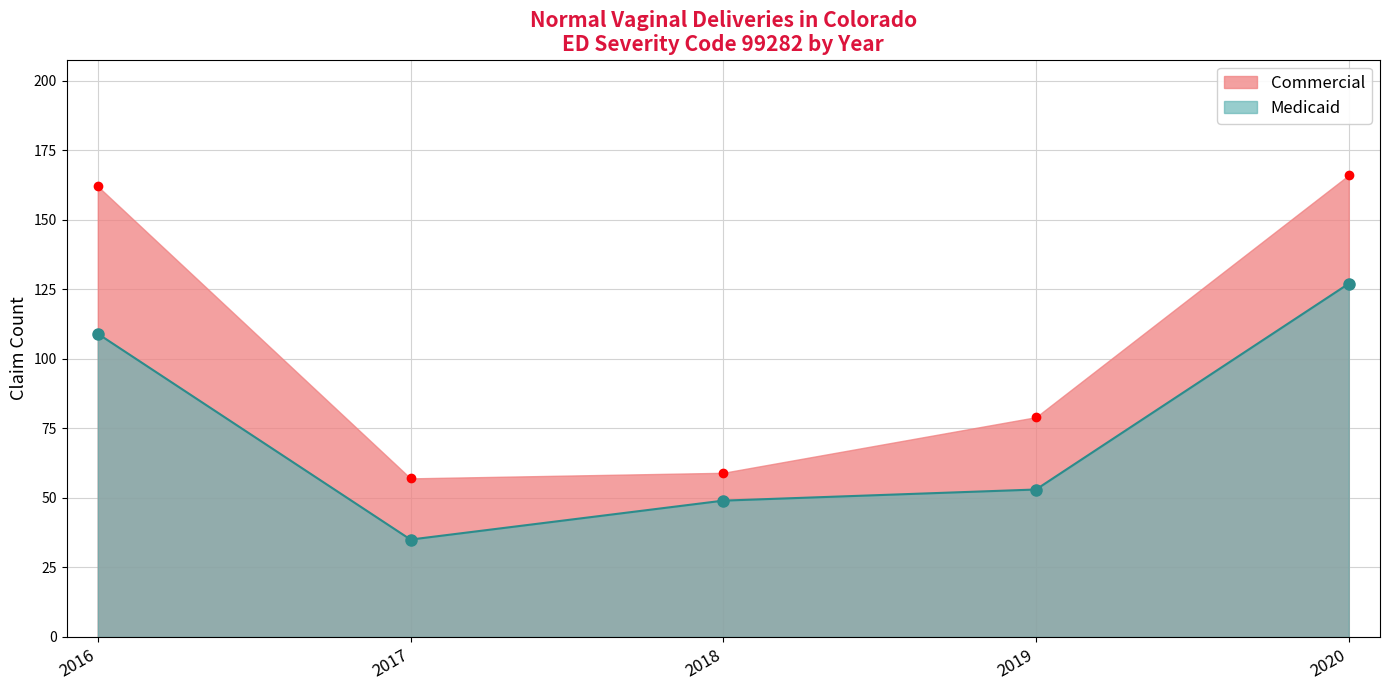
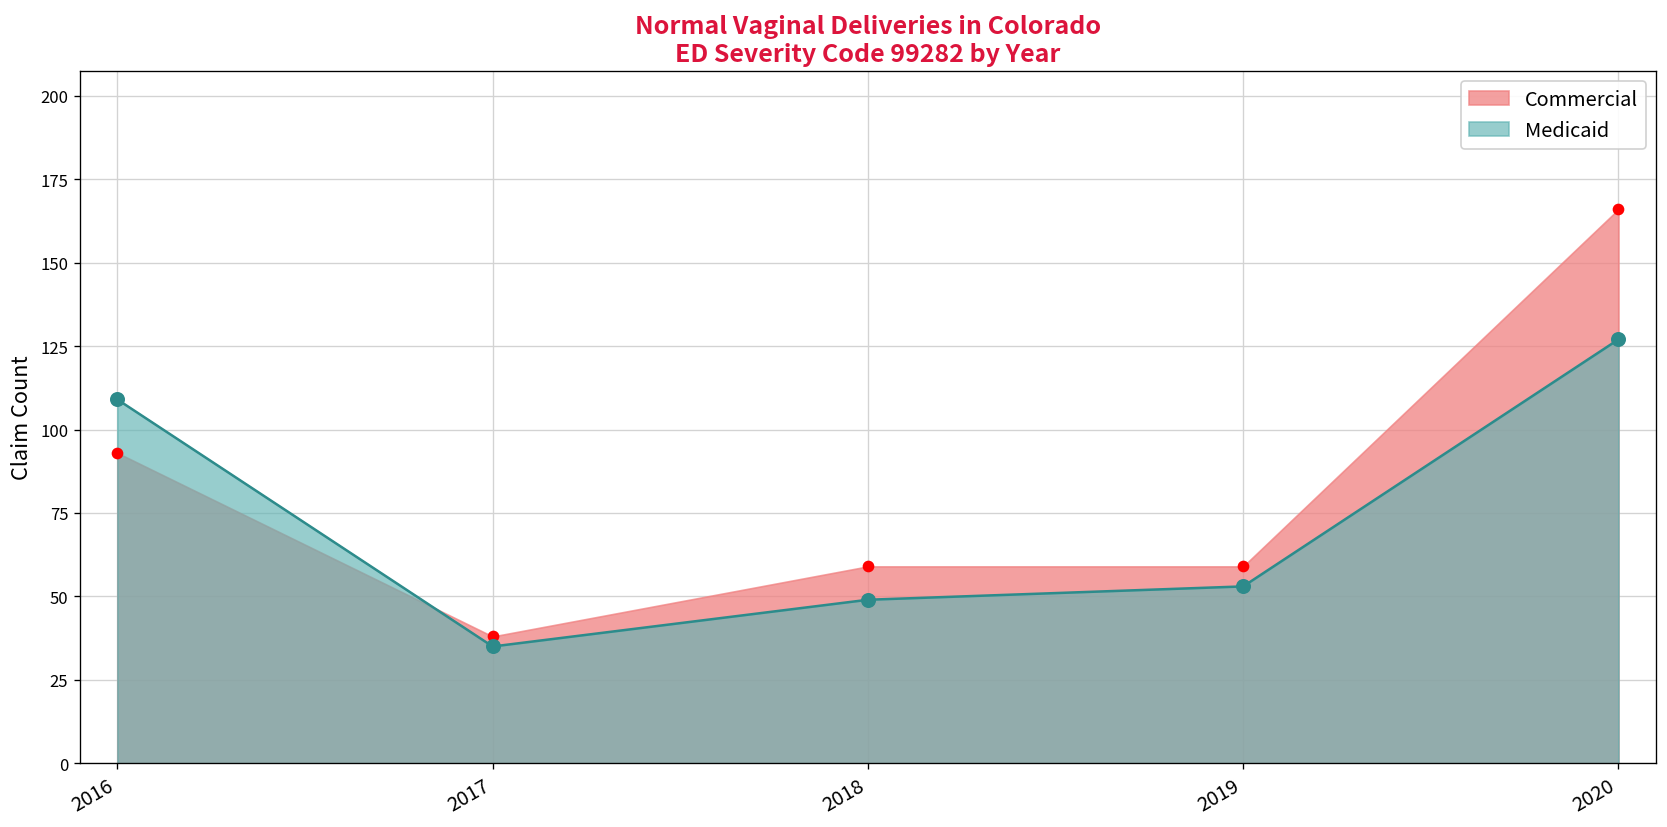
  {
    "Commercial": {
-     "2016": 162,
-     "2017": 57,
+     "2016": 93,
+     "2017": 38,
      "2018": 59,
-     "2019": 79,
+     "2019": 59,
      "2020": 166
    },
    "Medicaid": {
      "2016": 109,
      "2017": 35,
      "2018": 49,
      "2019": 53,
      "2020": 127
    }
  }
